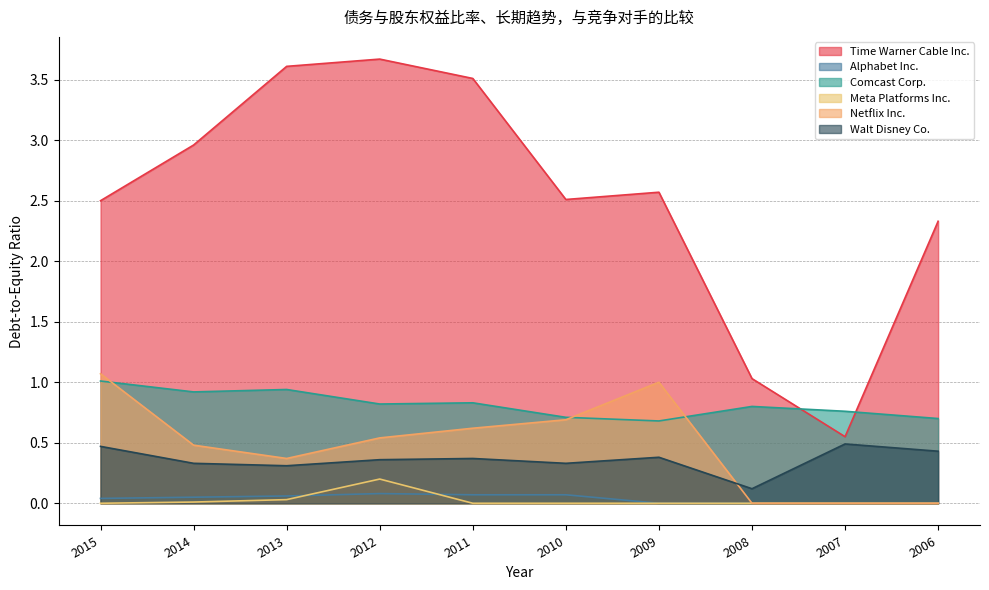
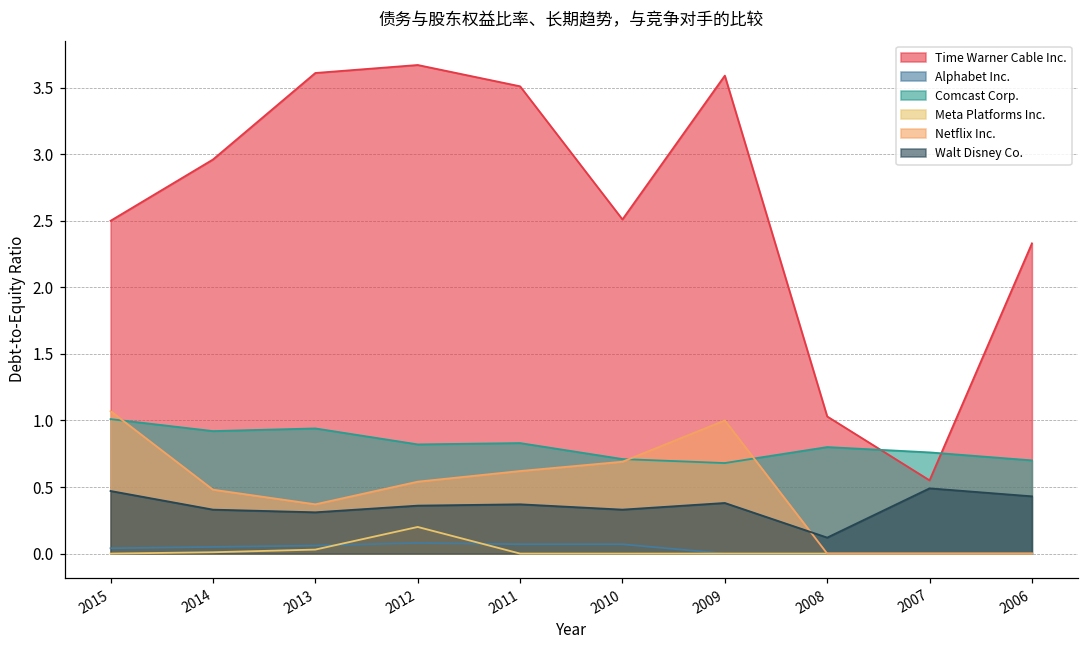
  {
    "Time Warner Cable Inc.": {
      "2015": 2.50,
      "2014": 2.96,
      "2013": 3.61,
      "2012": 3.67,
      "2011": 3.51,
      "2010": 2.51,
-     "2009": 2.57,
+     "2009": 3.59,
      "2008": 1.03,
      "2007": 0.55,
      "2006": 2.33
    },
    "Walt Disney Co.": {
      "2015": 0.47,
      "2014": 0.33,
      "2013": 0.31,
      "2012": 0.36,
      "2011": 0.37,
      "2010": 0.33,
      "2009": 0.38,
      "2008": 0.12,
      "2007": 0.49,
      "2006": 0.43
    }
  }
